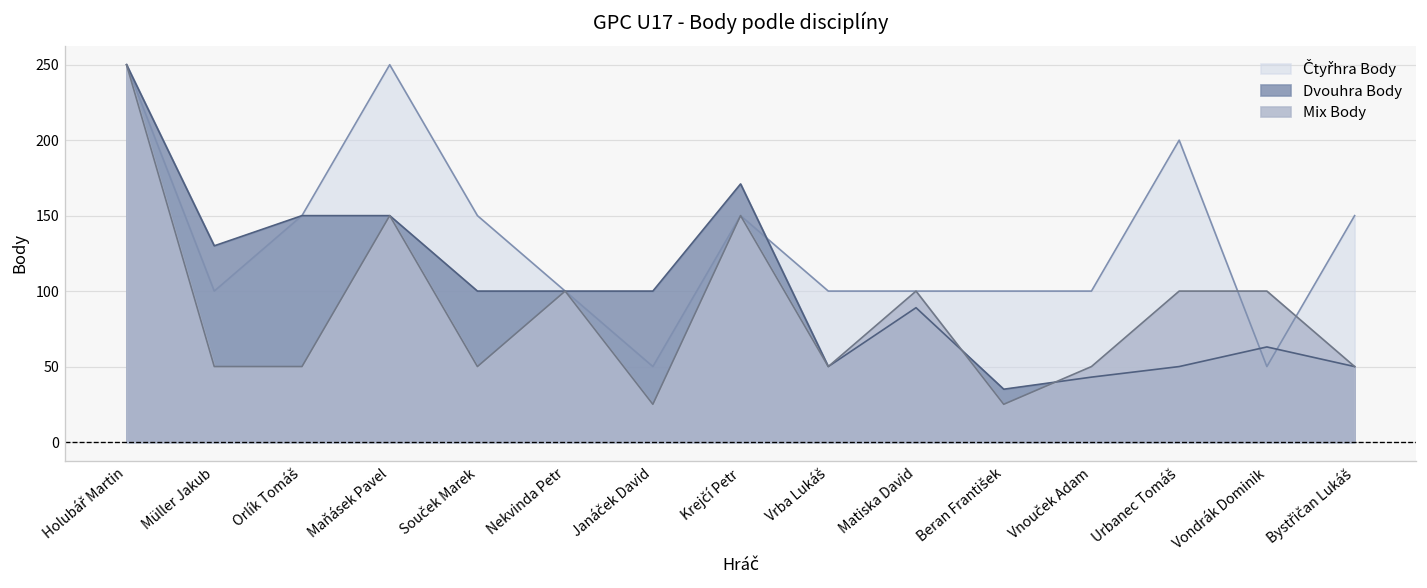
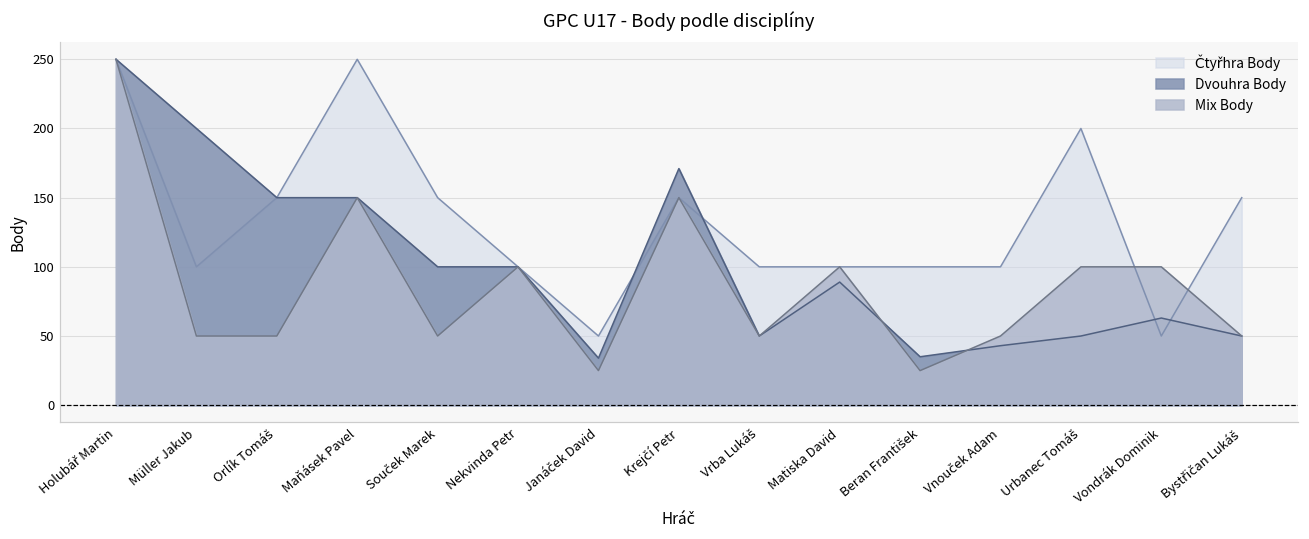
  {
    "Dvouhra Body": {
-     "Müller Jakub": 130,
+     "Müller Jakub": 200,
      "Souček Marek": 100,
-     "Janáček David": 100,
+     "Janáček David": 34,
      "Krejčí Petr": 171,
      "Matiska David": 89,
      "Beran František": 35,
      "Vnouček Adam": 43,
      "Urbanec Tomáš": 50,
      "Vondrák Dominik": 63
    }
  }
